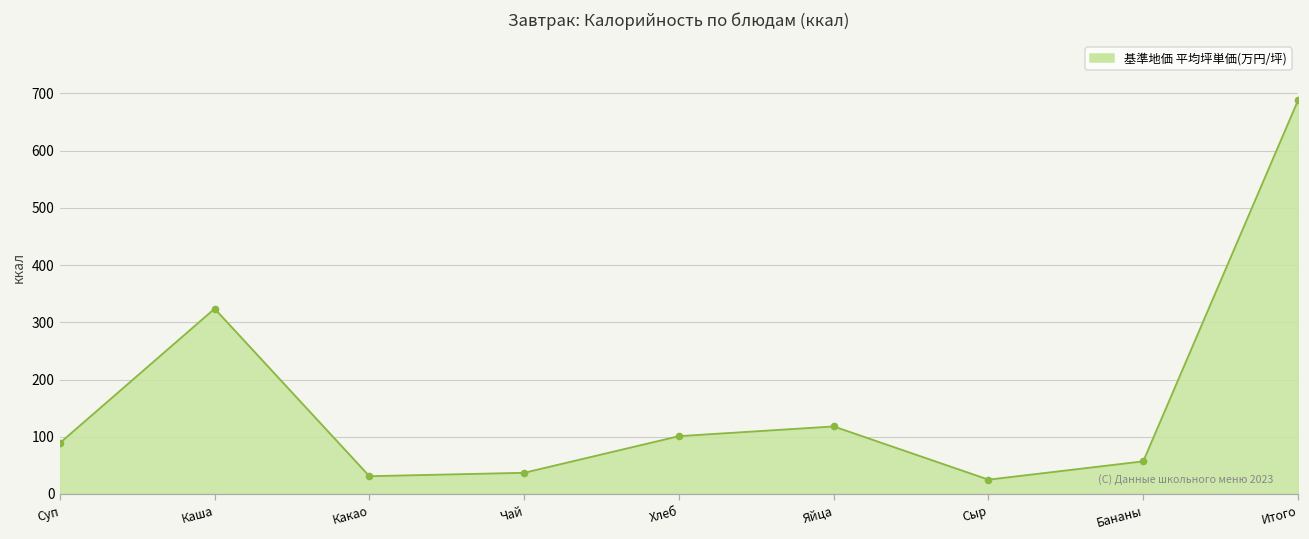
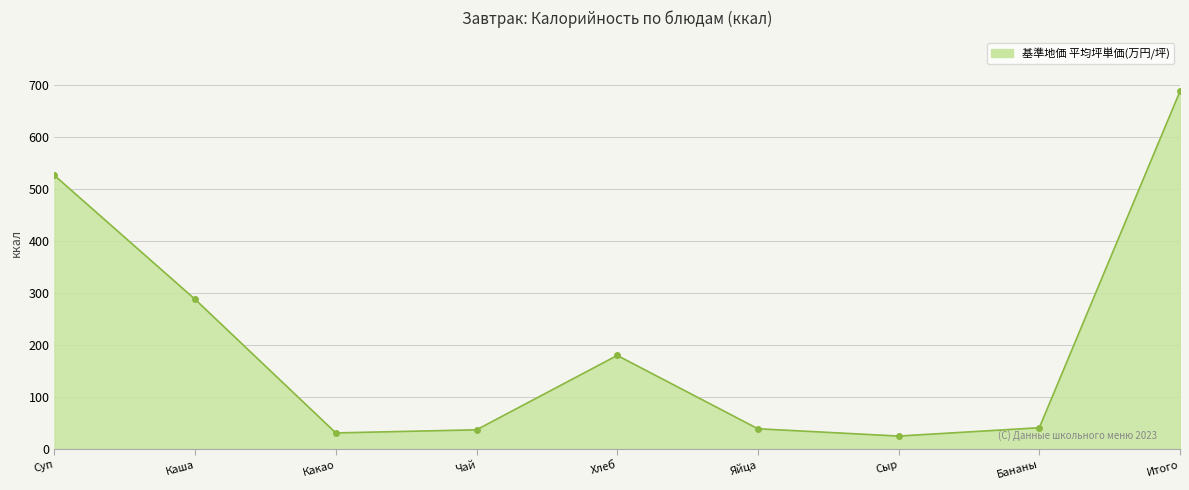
  {
-   "Суп": 90,
-   "Каша": 320,
+   "Суп": 530,
+   "Каша": 290,
    "Какао": 30,
    "Чай": 40,
-   "Хлеб": 100,
-   "Яйца": 120,
+   "Хлеб": 180,
+   "Яйца": 40,
    "Сыр": 30,
-   "Бананы": 60,
+   "Бананы": 40,
    "Итого": 690
  }
